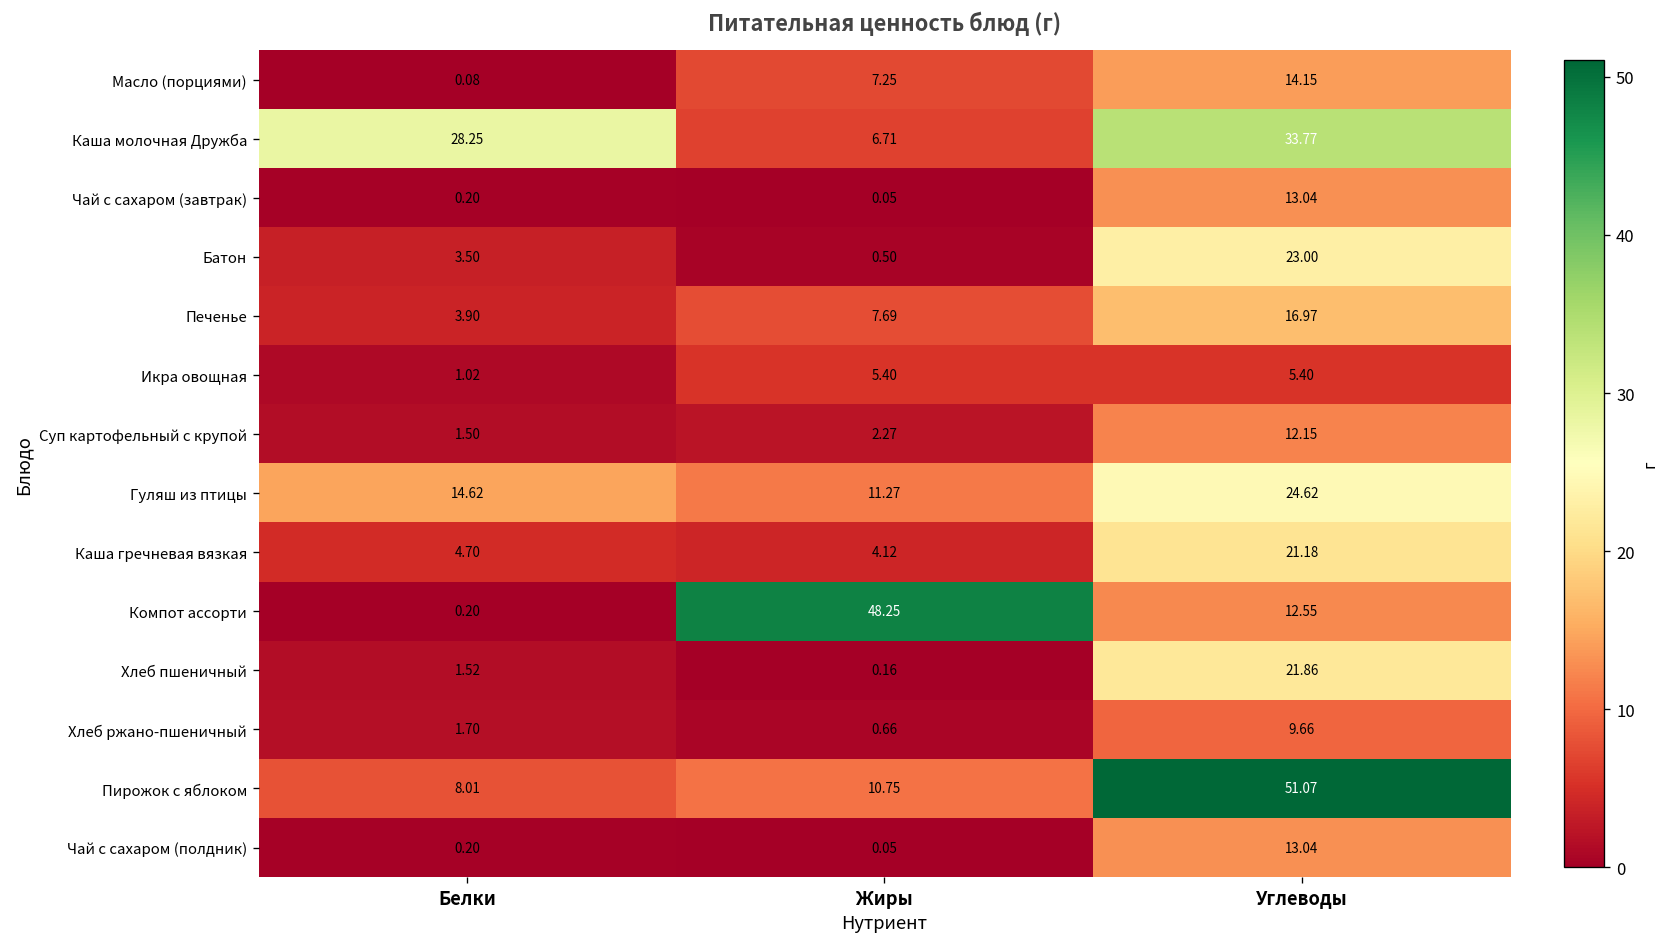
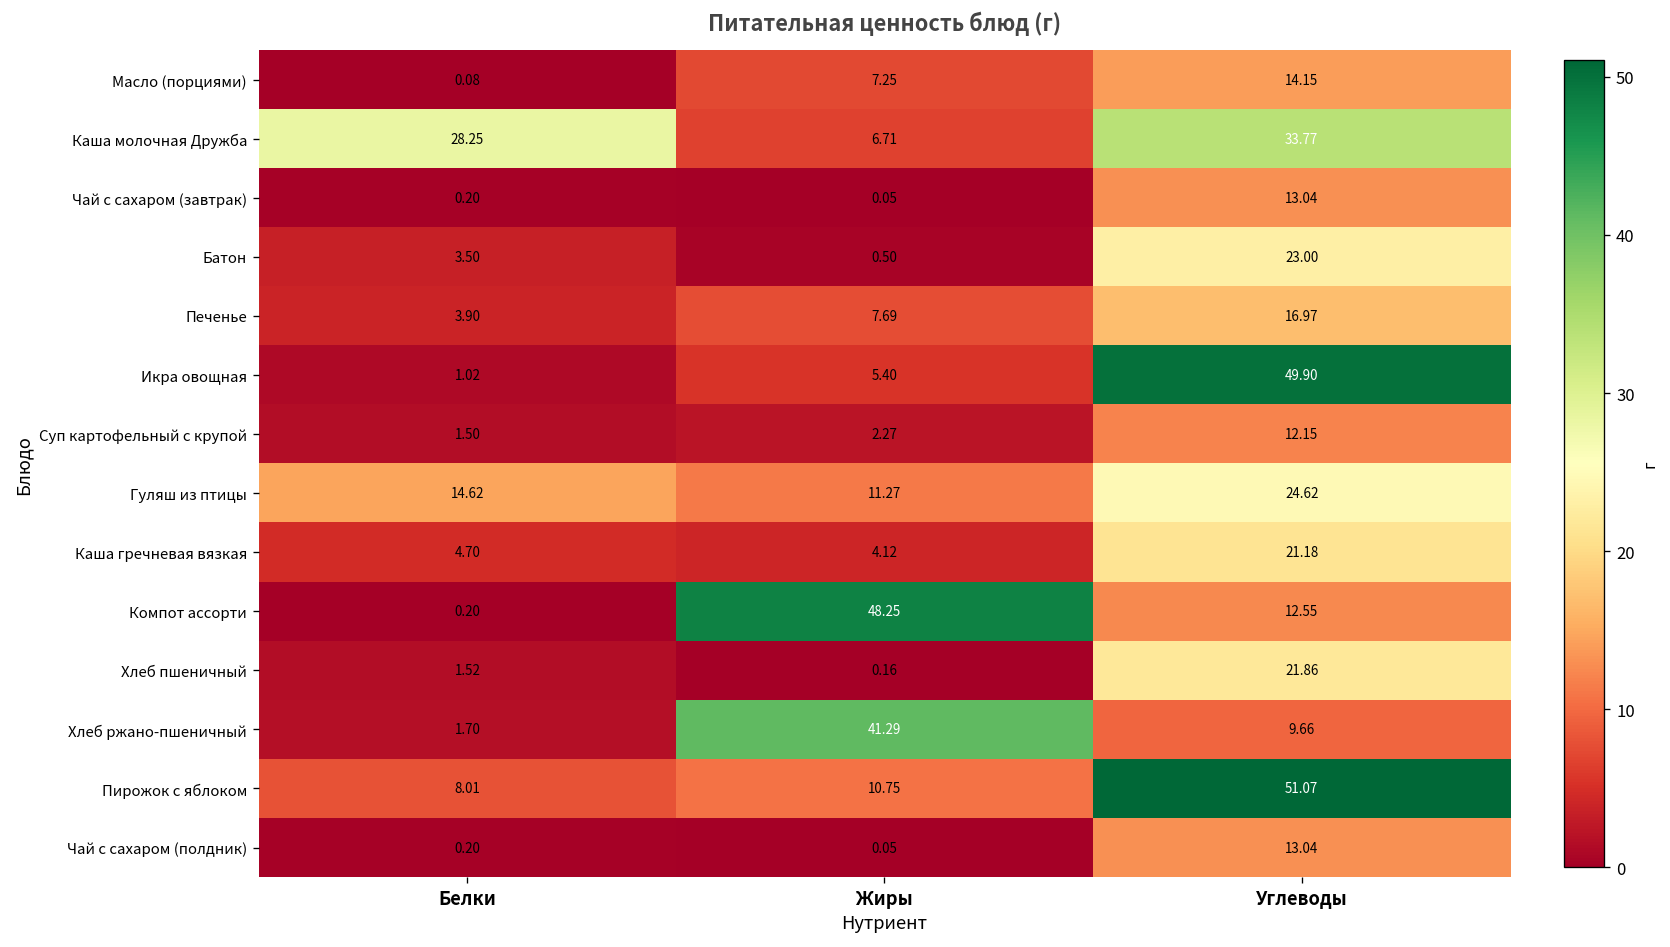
  {
    "Масло (порциями)": {
      "Белки": 0.08,
      "Жиры": 7.25,
      "Углеводы": 14.15
    },
    "Каша молочная Дружба": {
      "Белки": 28.25,
      "Жиры": 6.71,
      "Углеводы": 33.77
    },
    "Чай с сахаром (завтрак)": {
      "Белки": 0.20,
      "Жиры": 0.05,
      "Углеводы": 13.04
    },
    "Батон": {
      "Белки": 3.50,
      "Жиры": 0.50,
      "Углеводы": 23.00
    },
    "Печенье": {
      "Белки": 3.90,
      "Жиры": 7.69,
      "Углеводы": 16.97
    },
    "Икра овощная": {
      "Белки": 1.02,
      "Жиры": 5.40,
-     "Углеводы": 5.40
+     "Углеводы": 49.90
    },
    "Суп картофельный с крупой": {
      "Белки": 1.50,
      "Жиры": 2.27,
      "Углеводы": 12.15
    },
    "Гуляш из птицы": {
      "Белки": 14.62,
      "Жиры": 11.27,
      "Углеводы": 24.62
    },
    "Каша гречневая вязкая": {
      "Белки": 4.70,
      "Жиры": 4.12,
      "Углеводы": 21.18
    },
    "Компот ассорти": {
      "Белки": 0.20,
      "Жиры": 48.25,
      "Углеводы": 12.55
    },
    "Хлеб пшеничный": {
      "Белки": 1.52,
      "Жиры": 0.16,
      "Углеводы": 21.86
    },
    "Хлеб ржано-пшеничный": {
      "Белки": 1.70,
-     "Жиры": 0.66,
+     "Жиры": 41.29,
      "Углеводы": 9.66
    },
    "Пирожок с яблоком": {
      "Белки": 8.01,
      "Жиры": 10.75,
      "Углеводы": 51.07
    },
    "Чай с сахаром (полдник)": {
      "Белки": 0.20,
      "Жиры": 0.05,
      "Углеводы": 13.04
    }
  }
